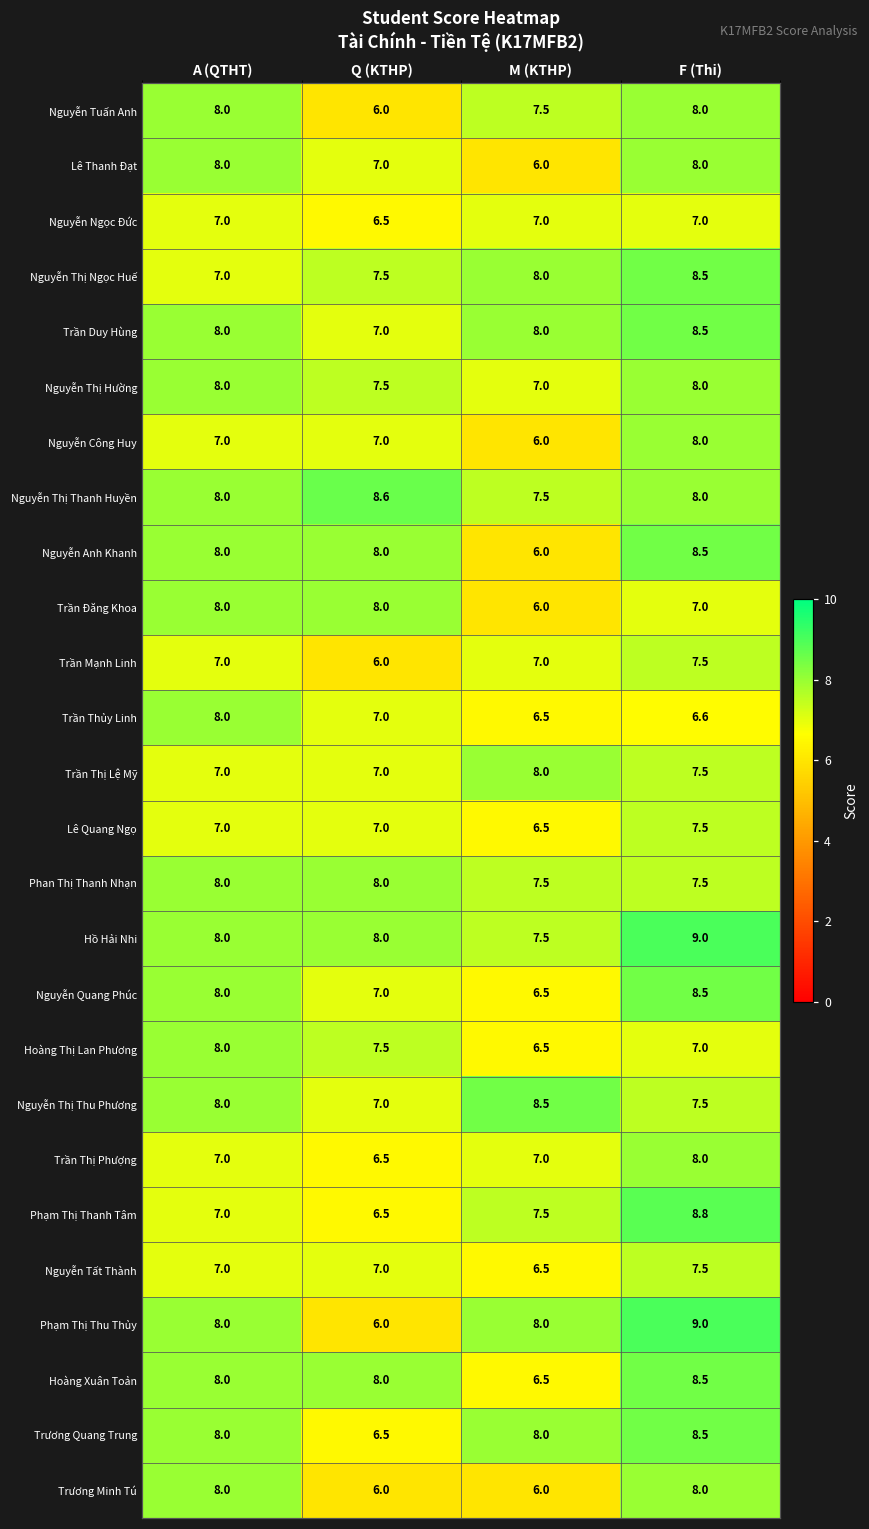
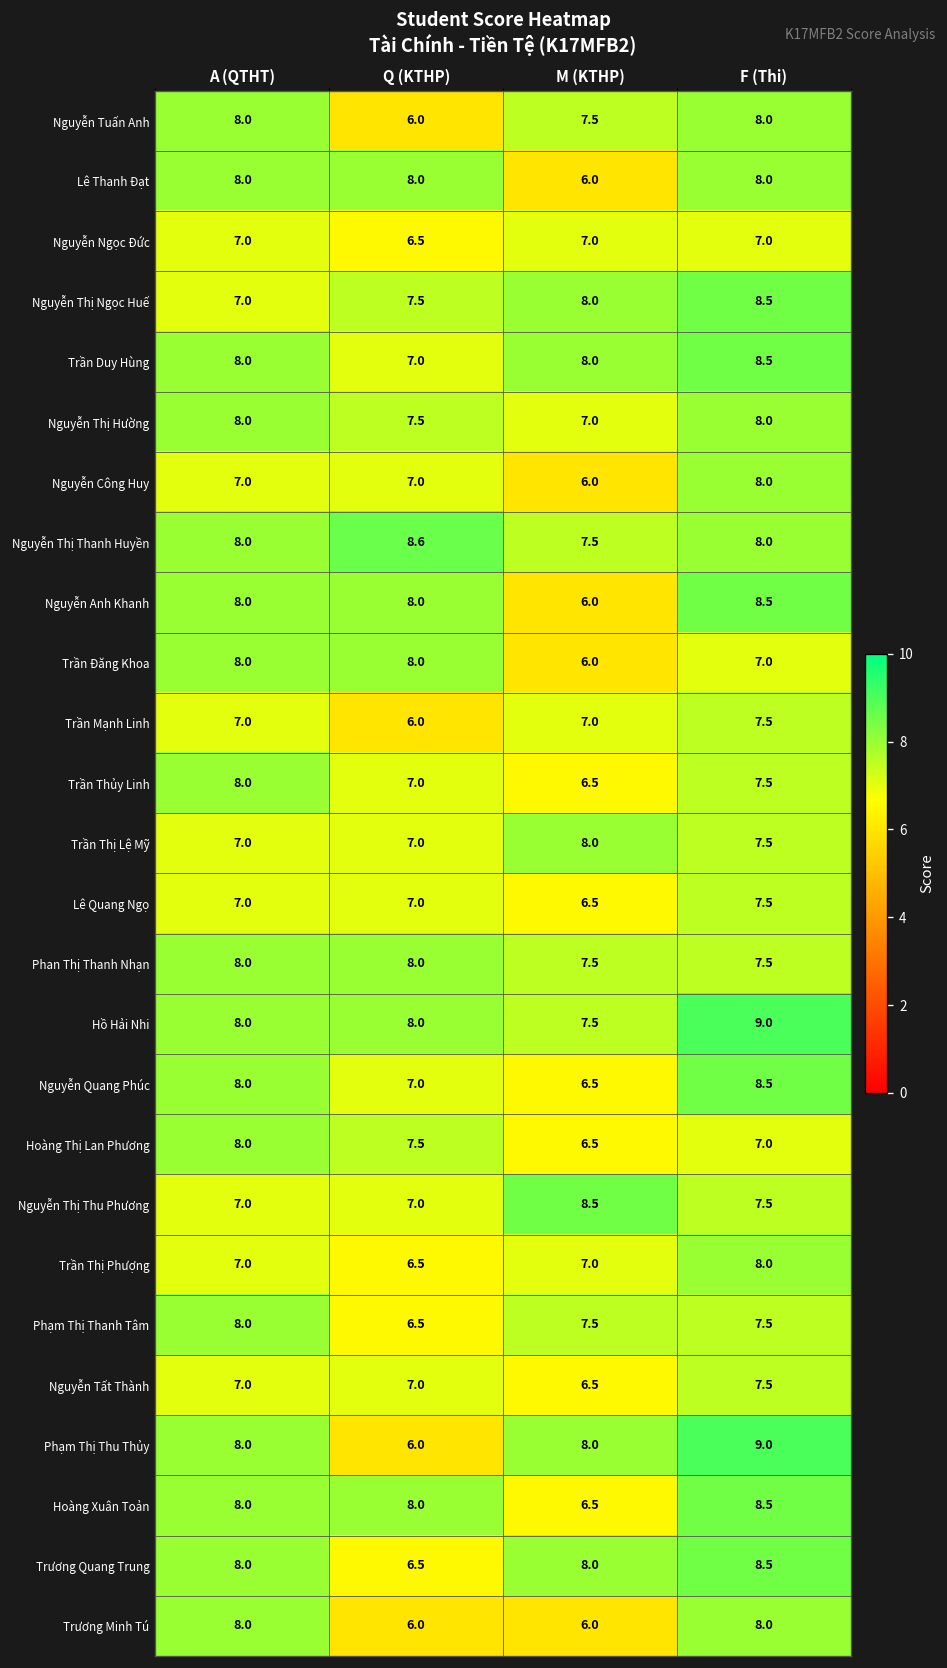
  {
    "Nguyễn Tuấn Anh": {
      "A (QTHT)": 8.0,
      "Q (KTHP)": 6.0,
      "M (KTHP)": 7.5,
      "F (Thi)": 8.0
    },
    "Lê Thanh Đạt": {
      "A (QTHT)": 8.0,
-     "Q (KTHP)": 7.0,
+     "Q (KTHP)": 8.0,
      "M (KTHP)": 6.0,
      "F (Thi)": 8.0
    },
    "Nguyễn Ngọc Đức": {
      "A (QTHT)": 7.0,
      "Q (KTHP)": 6.5,
      "M (KTHP)": 7.0,
      "F (Thi)": 7.0
    },
    "Nguyễn Thị Ngọc Huế": {
      "A (QTHT)": 7.0,
      "Q (KTHP)": 7.5,
      "M (KTHP)": 8.0,
      "F (Thi)": 8.5
    },
    "Trần Duy Hùng": {
      "A (QTHT)": 8.0,
      "Q (KTHP)": 7.0,
      "M (KTHP)": 8.0,
      "F (Thi)": 8.5
    },
    "Nguyễn Thị Hường": {
      "A (QTHT)": 8.0,
      "Q (KTHP)": 7.5,
      "M (KTHP)": 7.0,
      "F (Thi)": 8.0
    },
    "Nguyễn Công Huy": {
      "A (QTHT)": 7.0,
      "Q (KTHP)": 7.0,
      "M (KTHP)": 6.0,
      "F (Thi)": 8.0
    },
    "Nguyễn Thị Thanh Huyền": {
      "A (QTHT)": 8.0,
      "Q (KTHP)": 8.6,
      "M (KTHP)": 7.5,
      "F (Thi)": 8.0
    },
    "Nguyễn Anh Khanh": {
      "A (QTHT)": 8.0,
      "Q (KTHP)": 8.0,
      "M (KTHP)": 6.0,
      "F (Thi)": 8.5
    },
    "Trần Đăng Khoa": {
      "A (QTHT)": 8.0,
      "Q (KTHP)": 8.0,
      "M (KTHP)": 6.0,
      "F (Thi)": 7.0
    },
    "Trần Mạnh Linh": {
      "A (QTHT)": 7.0,
      "Q (KTHP)": 6.0,
      "M (KTHP)": 7.0,
      "F (Thi)": 7.5
    },
    "Trần Thủy Linh": {
      "A (QTHT)": 8.0,
      "Q (KTHP)": 7.0,
      "M (KTHP)": 6.5,
-     "F (Thi)": 6.6
+     "F (Thi)": 7.5
    },
    "Trần Thị Lệ Mỹ": {
      "A (QTHT)": 7.0,
      "Q (KTHP)": 7.0,
      "M (KTHP)": 8.0,
      "F (Thi)": 7.5
    },
    "Lê Quang Ngọ": {
      "A (QTHT)": 7.0,
      "Q (KTHP)": 7.0,
      "M (KTHP)": 6.5,
      "F (Thi)": 7.5
    },
    "Phan Thị Thanh Nhạn": {
      "A (QTHT)": 8.0,
      "Q (KTHP)": 8.0,
      "M (KTHP)": 7.5,
      "F (Thi)": 7.5
    },
    "Hồ Hải Nhi": {
      "A (QTHT)": 8.0,
      "Q (KTHP)": 8.0,
      "M (KTHP)": 7.5,
      "F (Thi)": 9.0
    },
    "Nguyễn Quang Phúc": {
      "A (QTHT)": 8.0,
      "Q (KTHP)": 7.0,
      "M (KTHP)": 6.5,
      "F (Thi)": 8.5
    },
    "Hoàng Thị Lan Phương": {
      "A (QTHT)": 8.0,
      "Q (KTHP)": 7.5,
      "M (KTHP)": 6.5,
      "F (Thi)": 7.0
    },
    "Nguyễn Thị Thu Phương": {
-     "A (QTHT)": 8.0,
+     "A (QTHT)": 7.0,
      "Q (KTHP)": 7.0,
      "M (KTHP)": 8.5,
      "F (Thi)": 7.5
    },
    "Trần Thị Phượng": {
      "A (QTHT)": 7.0,
      "Q (KTHP)": 6.5,
      "M (KTHP)": 7.0,
      "F (Thi)": 8.0
    },
    "Phạm Thị Thanh Tâm": {
-     "A (QTHT)": 7.0,
+     "A (QTHT)": 8.0,
      "Q (KTHP)": 6.5,
      "M (KTHP)": 7.5,
-     "F (Thi)": 8.8
+     "F (Thi)": 7.5
    },
    "Nguyễn Tất Thành": {
      "A (QTHT)": 7.0,
      "Q (KTHP)": 7.0,
      "M (KTHP)": 6.5,
      "F (Thi)": 7.5
    },
    "Phạm Thị Thu Thủy": {
      "A (QTHT)": 8.0,
      "Q (KTHP)": 6.0,
      "M (KTHP)": 8.0,
      "F (Thi)": 9.0
    },
    "Hoàng Xuân Toản": {
      "A (QTHT)": 8.0,
      "Q (KTHP)": 8.0,
      "M (KTHP)": 6.5,
      "F (Thi)": 8.5
    },
    "Trương Quang Trung": {
      "A (QTHT)": 8.0,
      "Q (KTHP)": 6.5,
      "M (KTHP)": 8.0,
      "F (Thi)": 8.5
    },
    "Trương Minh Tú": {
      "A (QTHT)": 8.0,
      "Q (KTHP)": 6.0,
      "M (KTHP)": 6.0,
      "F (Thi)": 8.0
    }
  }
